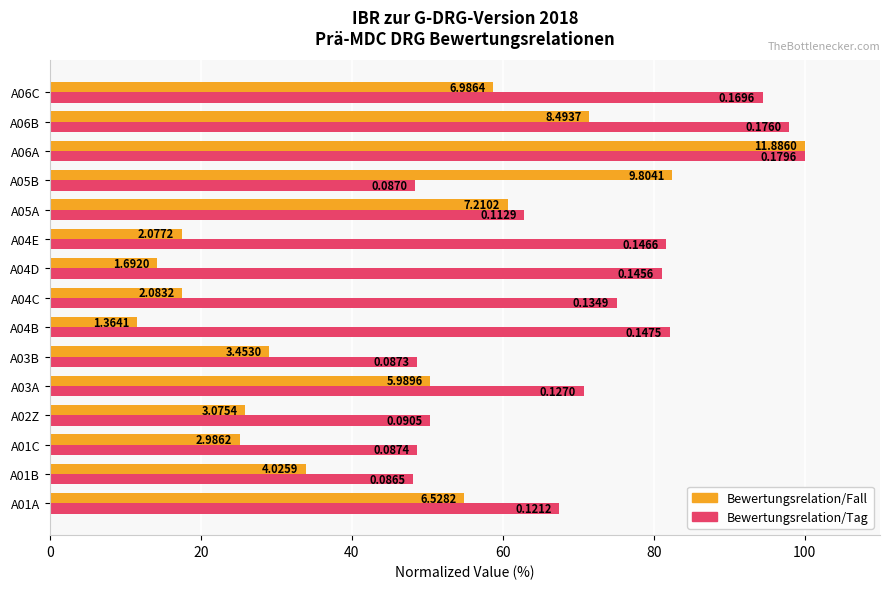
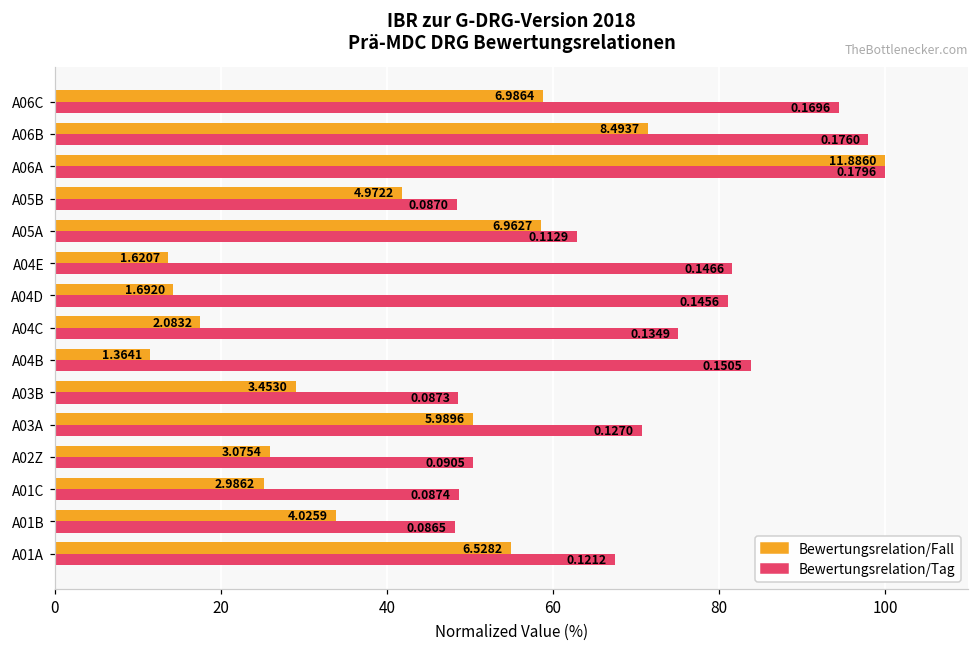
  {
    "Bewertungsrelation/Fall": {
-     "A05B": 9.8041,
-     "A05A": 7.2102,
-     "A04E": 2.0772
+     "A05B": 4.9722,
+     "A05A": 6.9627,
+     "A04E": 1.6207
    },
    "Bewertungsrelation/Tag": {
-     "A04B": 0.1475
+     "A04B": 0.1505
    }
  }
